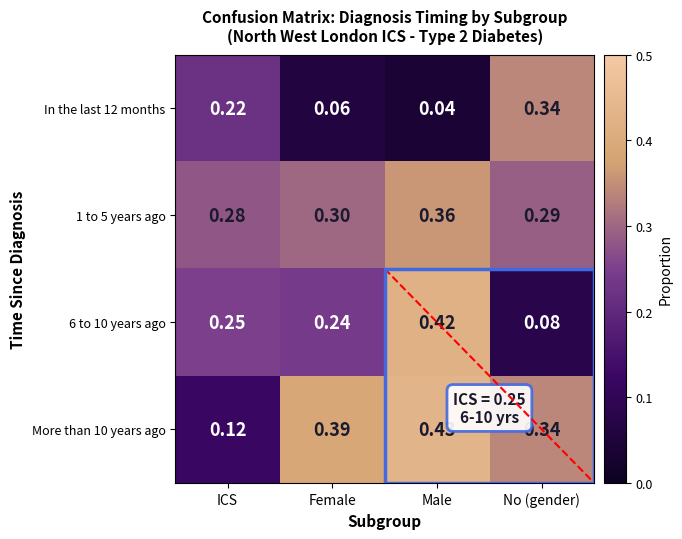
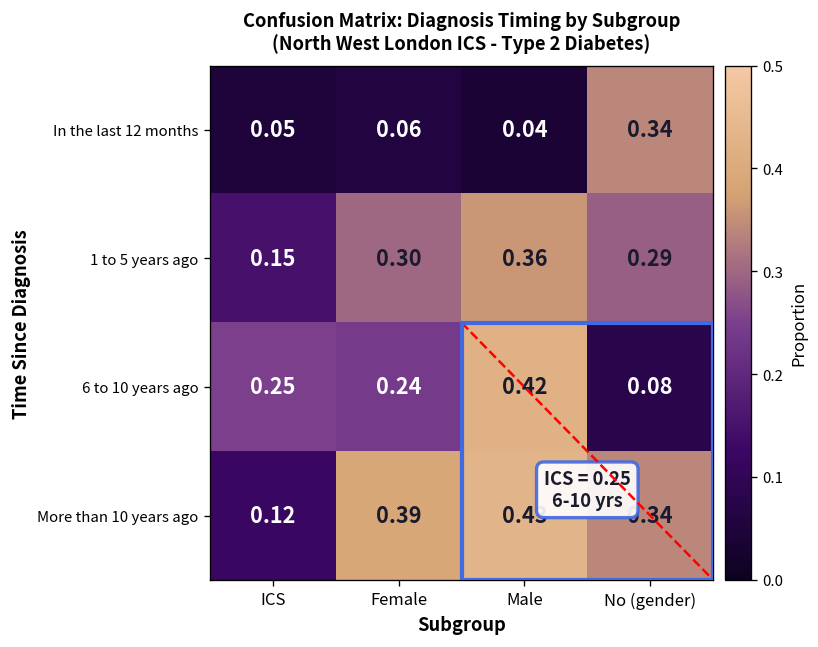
  {
    "In the last 12 months": {
-     "ICS": 0.22,
+     "ICS": 0.05,
      "Female": 0.06,
      "Male": 0.04,
      "No (gender)": 0.34
    },
    "1 to 5 years ago": {
-     "ICS": 0.28,
+     "ICS": 0.15,
      "Female": 0.30,
      "Male": 0.36,
      "No (gender)": 0.29
    },
    "6 to 10 years ago": {
      "ICS": 0.25,
      "Female": 0.24,
      "Male": 0.42,
      "No (gender)": 0.08
    },
    "More than 10 years ago": {
      "ICS": 0.12,
      "Female": 0.39
    }
  }
